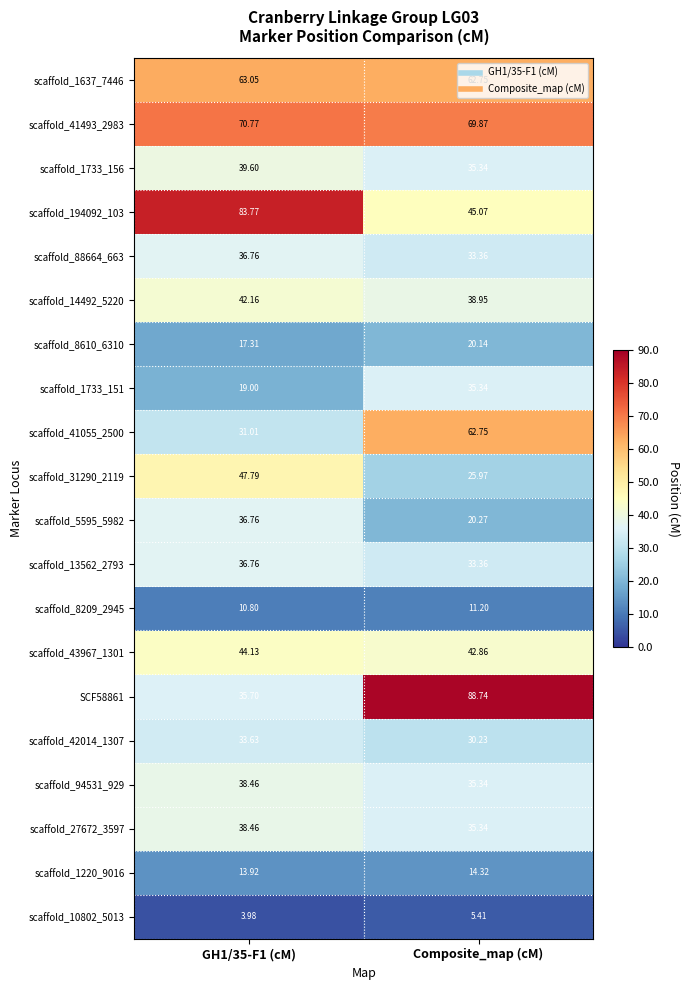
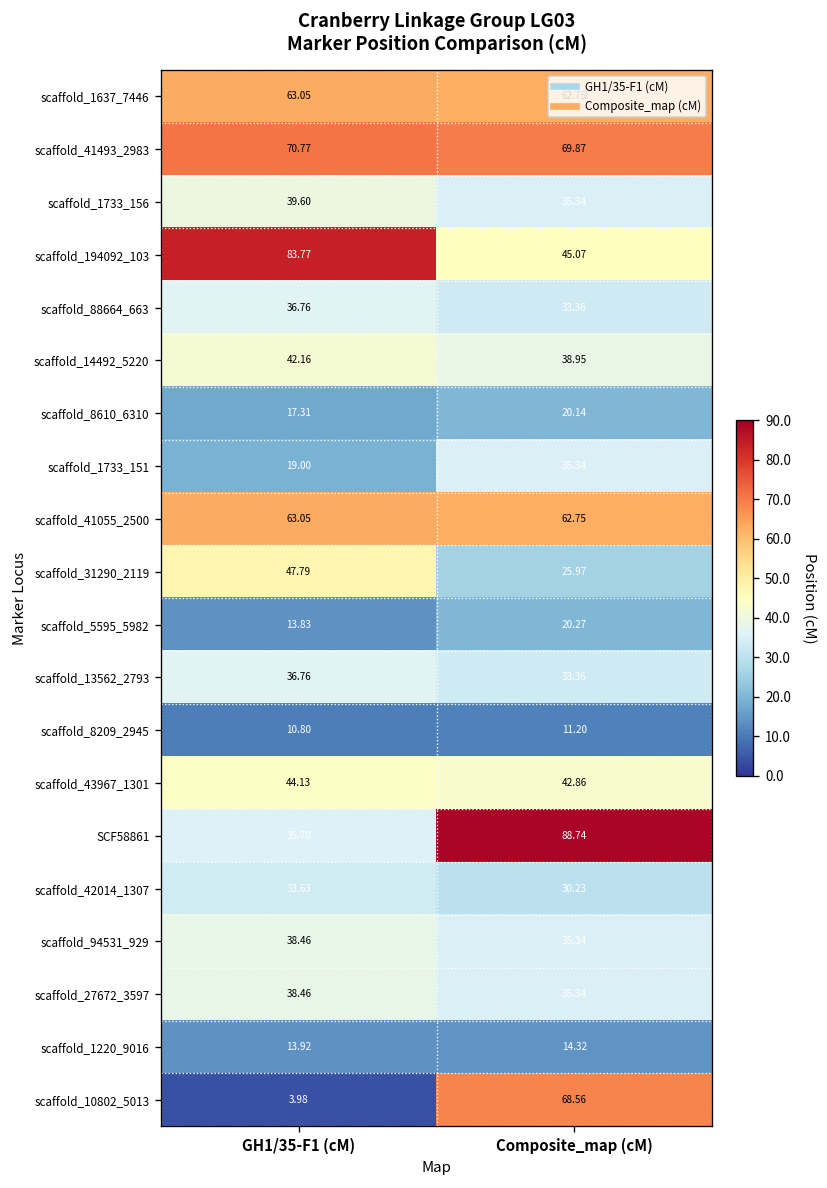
  {
    "scaffold_1637_7446": {
      "GH1/35-F1 (cM)": 63.05
    },
    "scaffold_41493_2983": {
      "GH1/35-F1 (cM)": 70.77,
      "Composite_map (cM)": 69.87
    },
    "scaffold_1733_156": {
      "GH1/35-F1 (cM)": 39.60
    },
    "scaffold_194092_103": {
      "GH1/35-F1 (cM)": 83.77,
      "Composite_map (cM)": 45.07
    },
    "scaffold_88664_663": {
      "GH1/35-F1 (cM)": 36.76,
      "Composite_map (cM)": 33.36
    },
    "scaffold_14492_5220": {
      "GH1/35-F1 (cM)": 42.16,
      "Composite_map (cM)": 38.95
    },
    "scaffold_8610_6310": {
      "GH1/35-F1 (cM)": 17.31,
      "Composite_map (cM)": 20.14
    },
    "scaffold_1733_151": {
      "GH1/35-F1 (cM)": 19.00
    },
    "scaffold_41055_2500": {
-     "GH1/35-F1 (cM)": 31.01,
+     "GH1/35-F1 (cM)": 63.05,
      "Composite_map (cM)": 62.75
    },
    "scaffold_31290_2119": {
      "GH1/35-F1 (cM)": 47.79,
      "Composite_map (cM)": 25.97
    },
    "scaffold_5595_5982": {
-     "GH1/35-F1 (cM)": 36.76,
+     "GH1/35-F1 (cM)": 13.83,
      "Composite_map (cM)": 20.27
    },
    "scaffold_13562_2793": {
      "GH1/35-F1 (cM)": 36.76,
      "Composite_map (cM)": 33.36
    },
    "scaffold_8209_2945": {
      "GH1/35-F1 (cM)": 10.80,
      "Composite_map (cM)": 11.20
    },
    "scaffold_43967_1301": {
      "GH1/35-F1 (cM)": 44.13,
      "Composite_map (cM)": 42.86
    },
    "SCF58861": {
      "Composite_map (cM)": 88.74
    },
    "scaffold_42014_1307": {
      "Composite_map (cM)": 30.23
    },
    "scaffold_94531_929": {
      "GH1/35-F1 (cM)": 38.46
    },
    "scaffold_27672_3597": {
      "GH1/35-F1 (cM)": 38.46
    },
    "scaffold_1220_9016": {
      "GH1/35-F1 (cM)": 13.92,
      "Composite_map (cM)": 14.32
    },
    "scaffold_10802_5013": {
      "GH1/35-F1 (cM)": 3.98,
-     "Composite_map (cM)": 5.41
+     "Composite_map (cM)": 68.56
    }
  }
